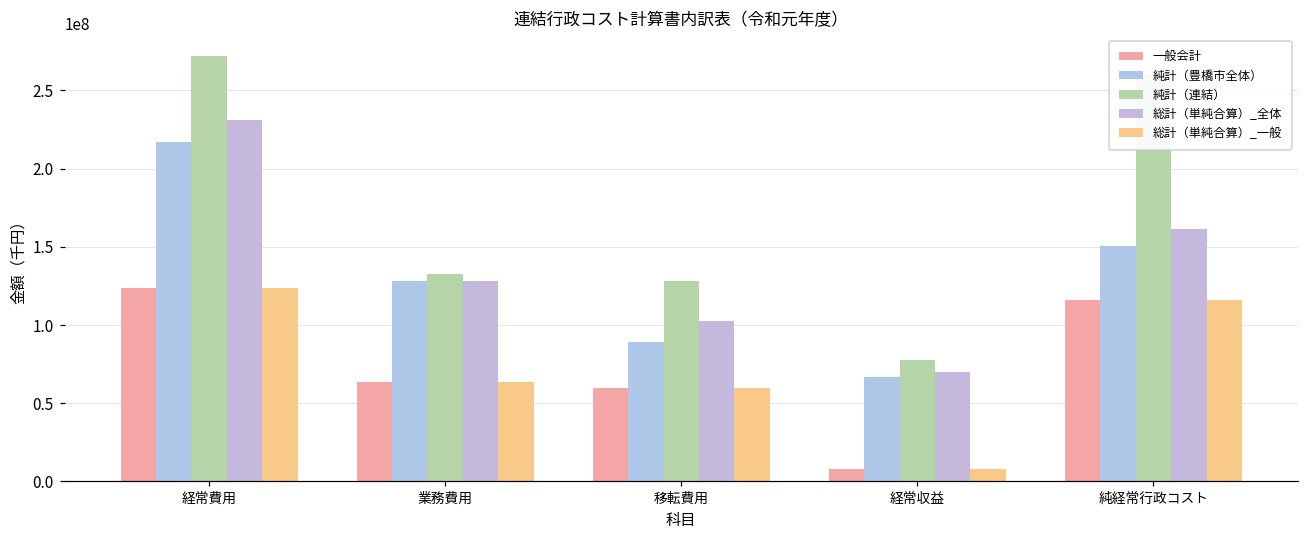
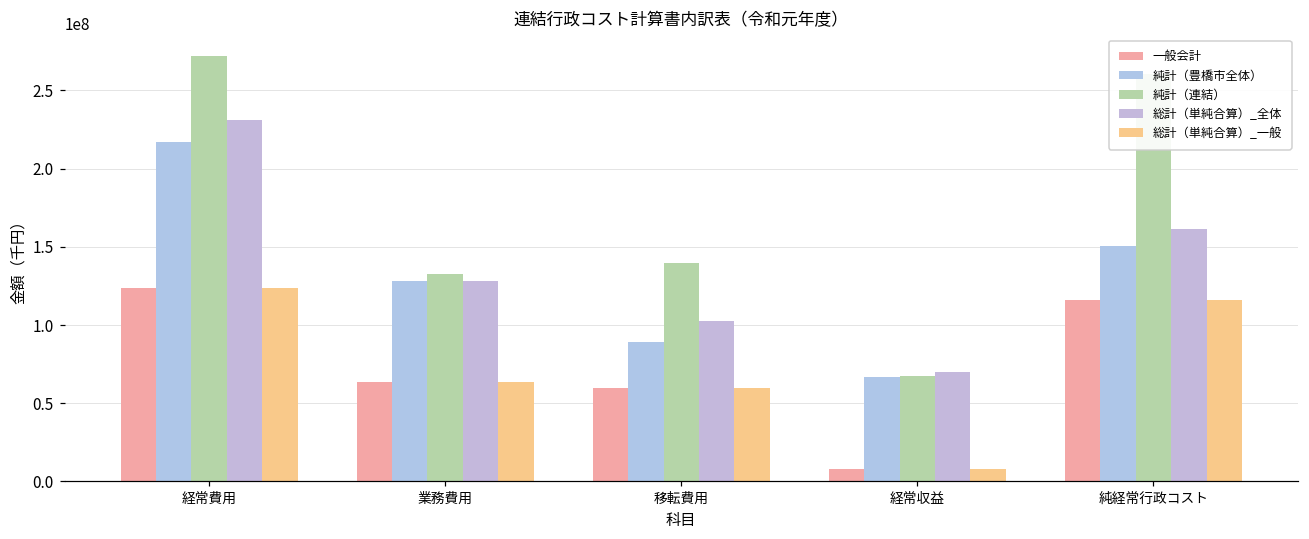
  {
    "純計（連結）": {
      "経常費用": 272000000,
      "業務費用": 133000000,
-     "移転費用": 128000000,
-     "経常収益": 77000000
+     "移転費用": 139000000,
+     "経常収益": 68000000
    }
  }
